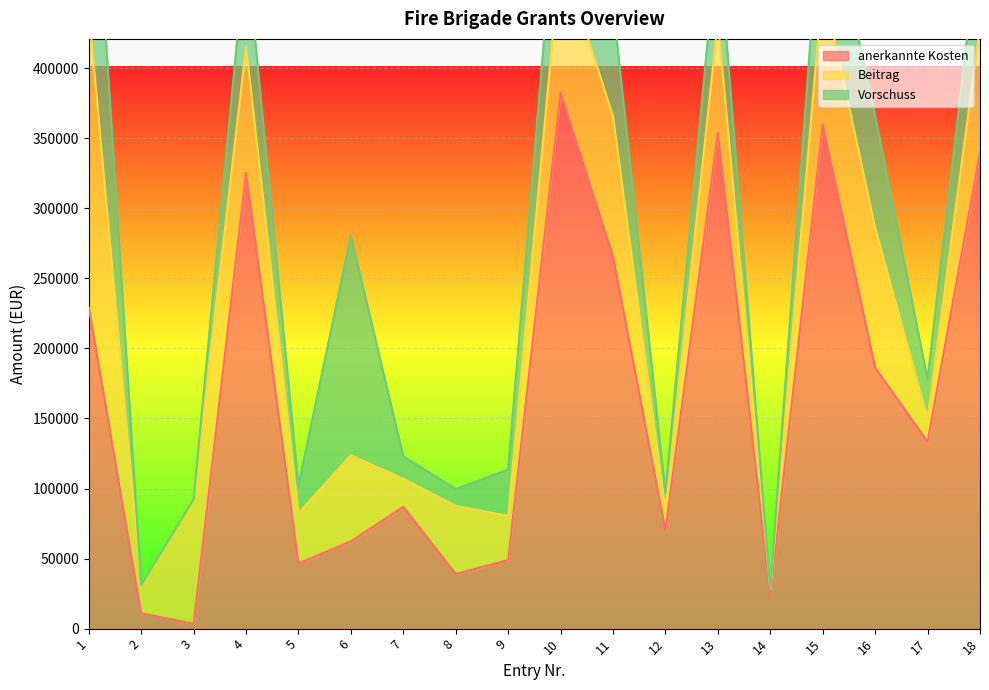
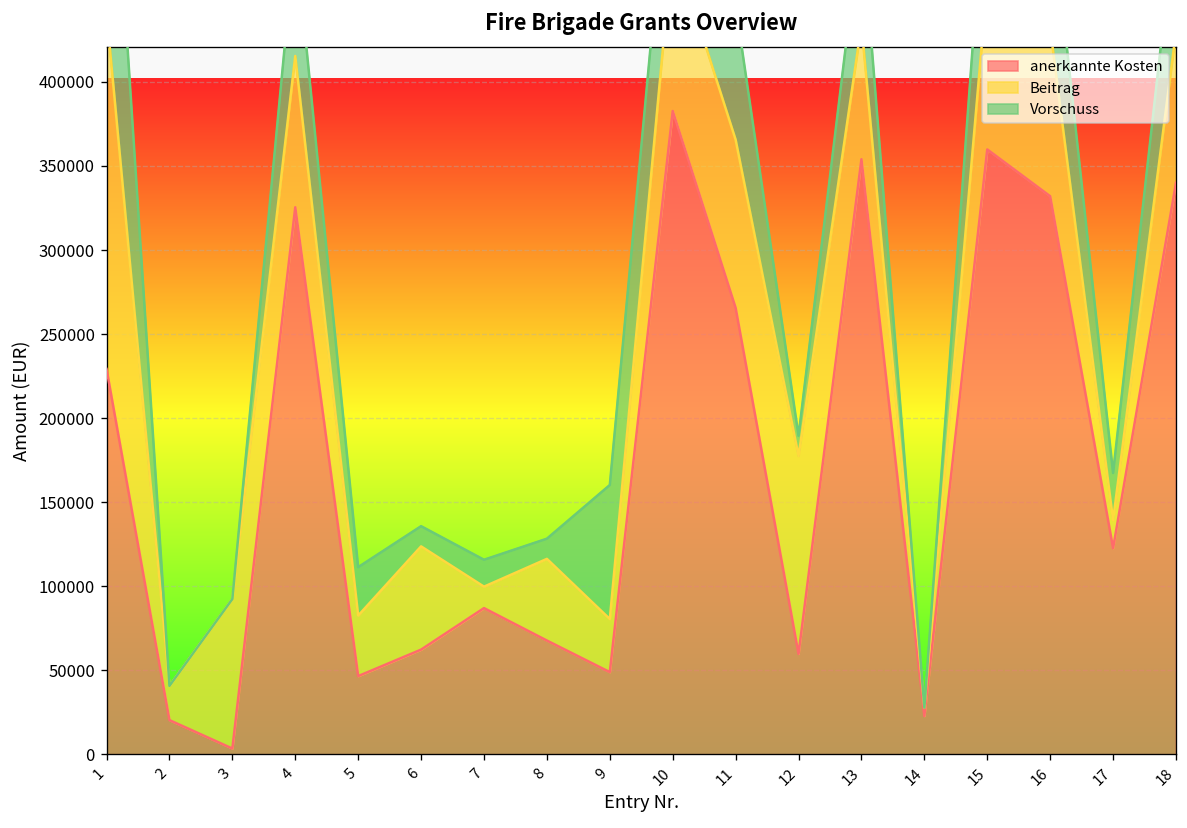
  {
    "anerkannte Kosten": {
      "1": 229000,
-     "2": 11000,
+     "2": 20000,
      "3": 3000,
      "4": 325000,
      "5": 47000,
      "6": 62000,
      "7": 87000,
-     "8": 39000,
+     "8": 68000,
      "9": 49000,
      "10": 383000,
      "11": 266000,
-     "12": 70000,
+     "12": 60000,
      "13": 354000,
      "14": 23000,
      "15": 360000,
-     "16": 186000,
-     "17": 133000,
+     "16": 332000,
+     "17": 123000,
      "18": 340000
    },
    "Beitrag": {
      "4": 90000,
      "5": 36000,
      "6": 61000,
-     "7": 20000,
+     "7": 13000,
      "8": 49000,
      "9": 32000,
      "11": 100000,
-     "12": 15000,
+     "12": 118000,
      "17": 17000
    },
    "Vorschuss": {
-     "5": 20000,
-     "6": 157000,
+     "5": 29000,
+     "6": 12000,
      "7": 16000,
      "8": 12000,
-     "9": 33000,
+     "9": 80000,
      "12": 12000,
      "17": 28000
    }
  }
